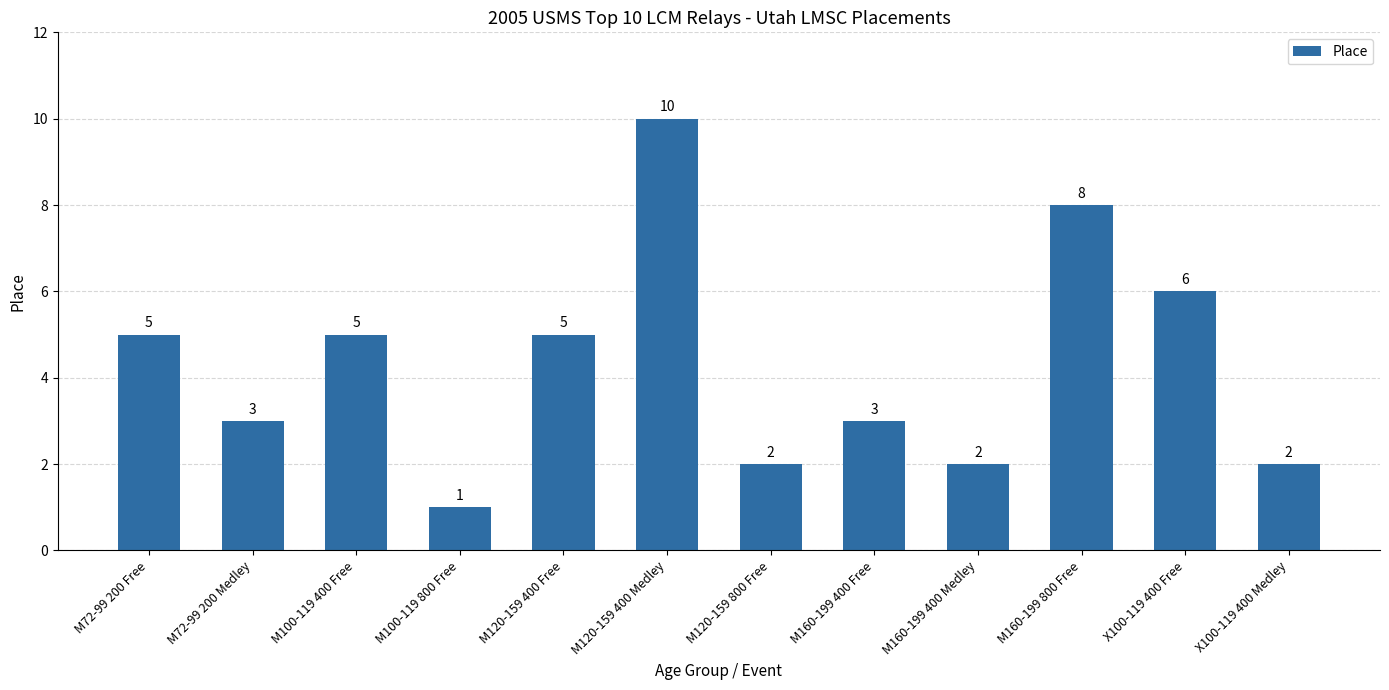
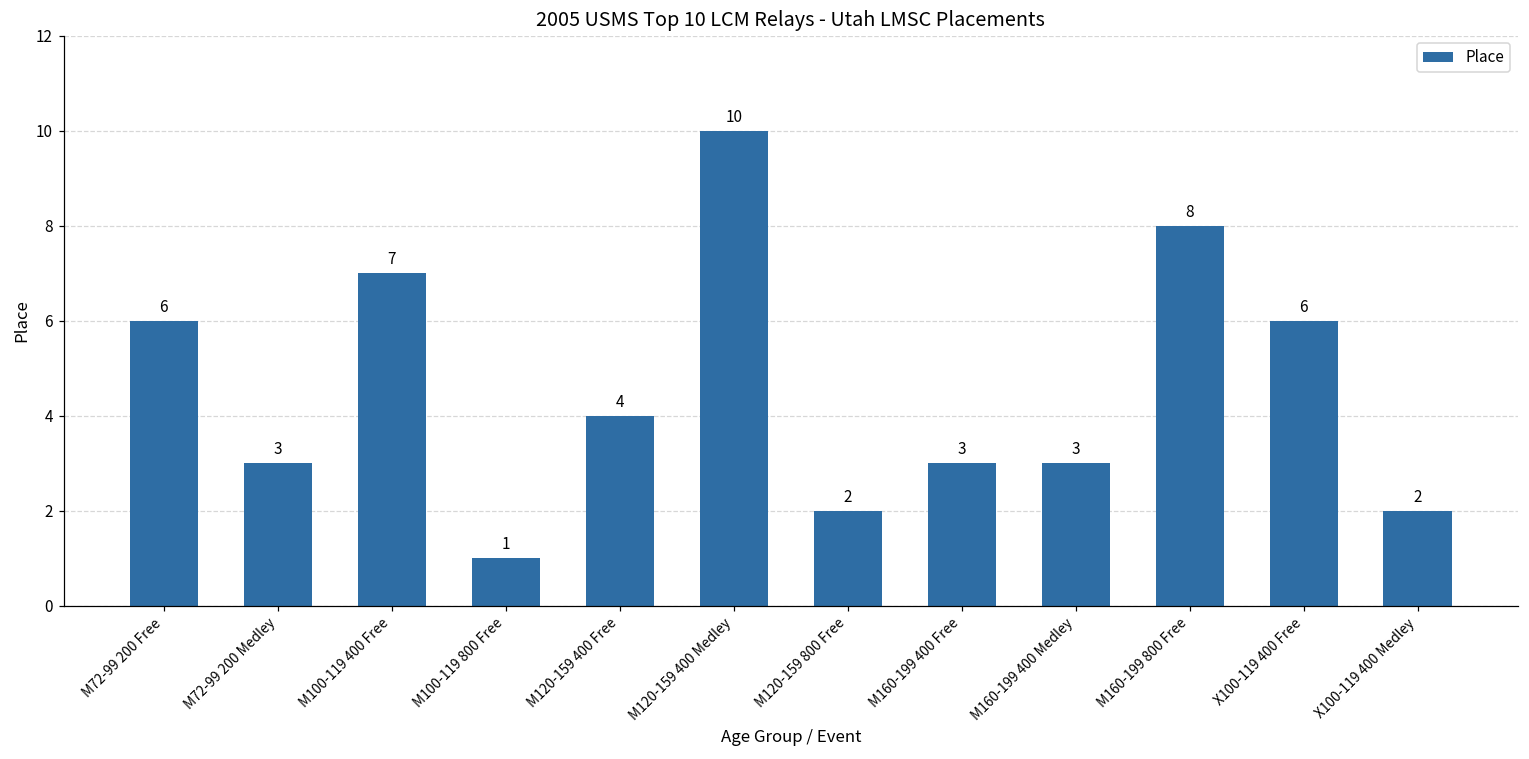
  {
-   "M72-99 200 Free": 5,
+   "M72-99 200 Free": 6,
    "M72-99 200 Medley": 3,
-   "M100-119 400 Free": 5,
+   "M100-119 400 Free": 7,
    "M100-119 800 Free": 1,
-   "M120-159 400 Free": 5,
+   "M120-159 400 Free": 4,
    "M120-159 400 Medley": 10,
    "M120-159 800 Free": 2,
    "M160-199 400 Free": 3,
-   "M160-199 400 Medley": 2,
+   "M160-199 400 Medley": 3,
    "M160-199 800 Free": 8,
    "X100-119 400 Free": 6,
    "X100-119 400 Medley": 2
  }
